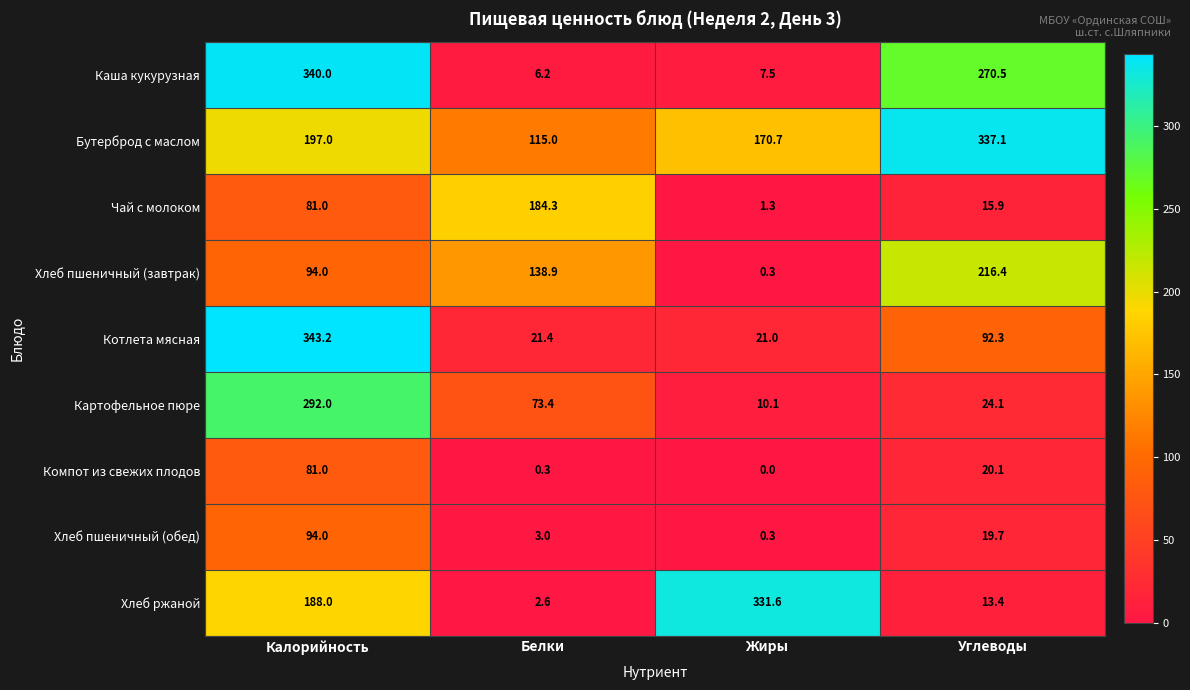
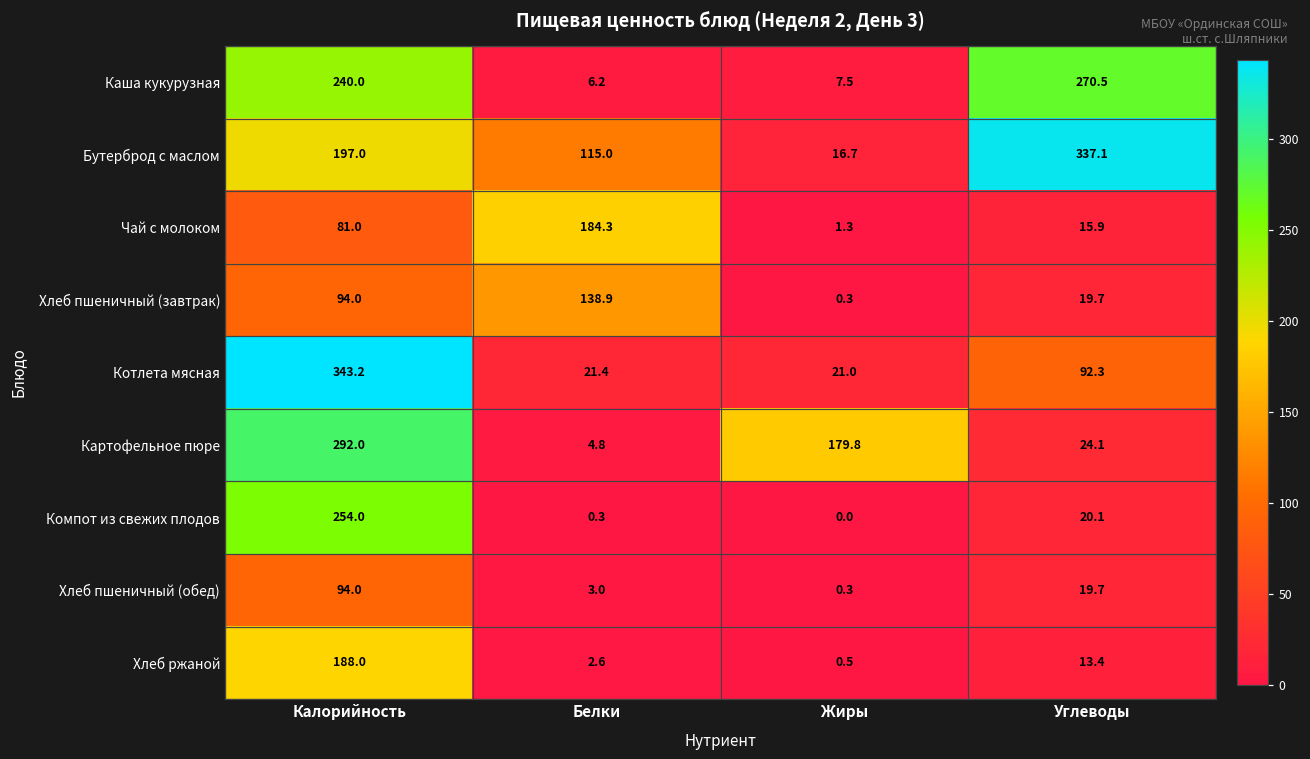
  {
    "Каша кукурузная": {
-     "Калорийность": 340.0,
+     "Калорийность": 240.0,
      "Белки": 6.2,
      "Жиры": 7.5,
      "Углеводы": 270.5
    },
    "Бутерброд с маслом": {
      "Калорийность": 197.0,
      "Белки": 115.0,
-     "Жиры": 170.7,
+     "Жиры": 16.7,
      "Углеводы": 337.1
    },
    "Чай с молоком": {
      "Калорийность": 81.0,
      "Белки": 184.3,
      "Жиры": 1.3,
      "Углеводы": 15.9
    },
    "Хлеб пшеничный (завтрак)": {
      "Калорийность": 94.0,
      "Белки": 138.9,
      "Жиры": 0.3,
-     "Углеводы": 216.4
+     "Углеводы": 19.7
    },
    "Котлета мясная": {
      "Калорийность": 343.2,
      "Белки": 21.4,
      "Жиры": 21.0,
      "Углеводы": 92.3
    },
    "Картофельное пюре": {
      "Калорийность": 292.0,
-     "Белки": 73.4,
-     "Жиры": 10.1,
+     "Белки": 4.8,
+     "Жиры": 179.8,
      "Углеводы": 24.1
    },
    "Компот из свежих плодов": {
-     "Калорийность": 81.0,
+     "Калорийность": 254.0,
      "Белки": 0.3,
      "Жиры": 0.0,
      "Углеводы": 20.1
    },
    "Хлеб пшеничный (обед)": {
      "Калорийность": 94.0,
      "Белки": 3.0,
      "Жиры": 0.3,
      "Углеводы": 19.7
    },
    "Хлеб ржаной": {
      "Калорийность": 188.0,
      "Белки": 2.6,
-     "Жиры": 331.6,
+     "Жиры": 0.5,
      "Углеводы": 13.4
    }
  }
